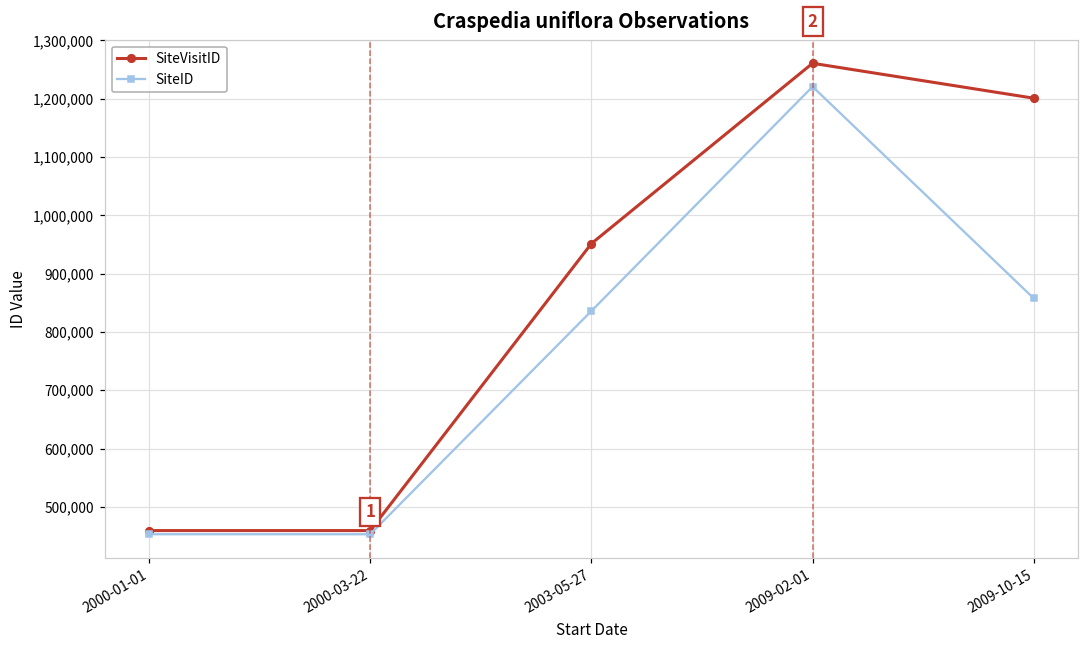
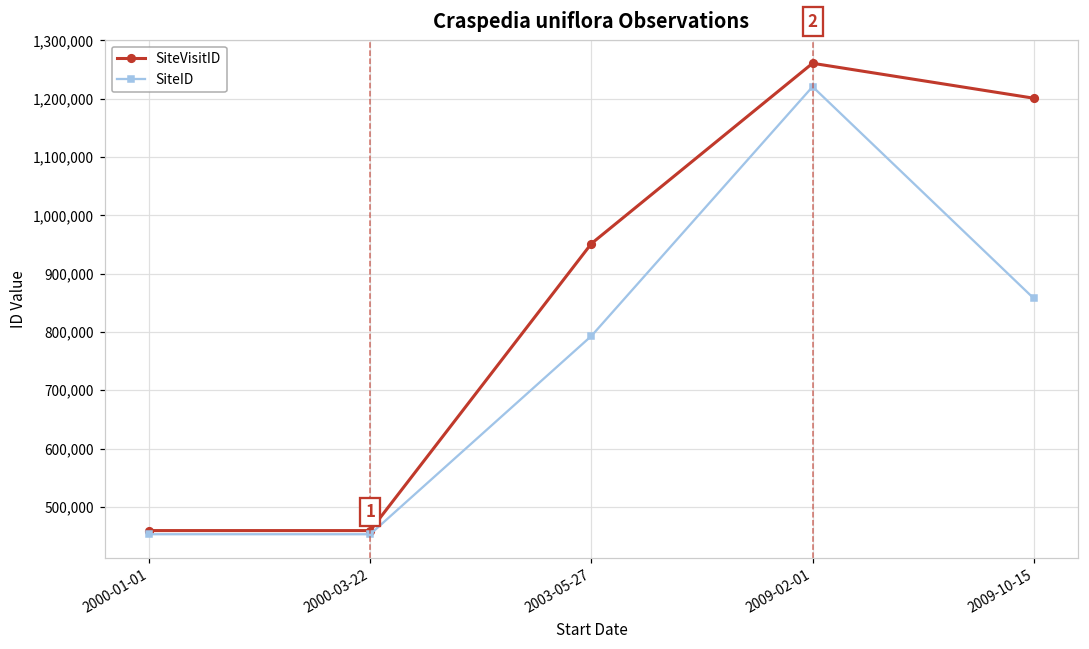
  {
    "SiteVisitID": {
      "2000-01-01": "460,000",
      "2003-05-27": "950,000",
      "2009-02-01": "1,260,000",
      "2009-10-15": "1,200,000"
    },
    "SiteID": {
      "2000-01-01": "450,000",
      "2000-03-22": "450,000",
-     "2003-05-27": "840,000",
+     "2003-05-27": "790,000",
      "2009-02-01": "1,220,000",
      "2009-10-15": "860,000"
    }
  }
